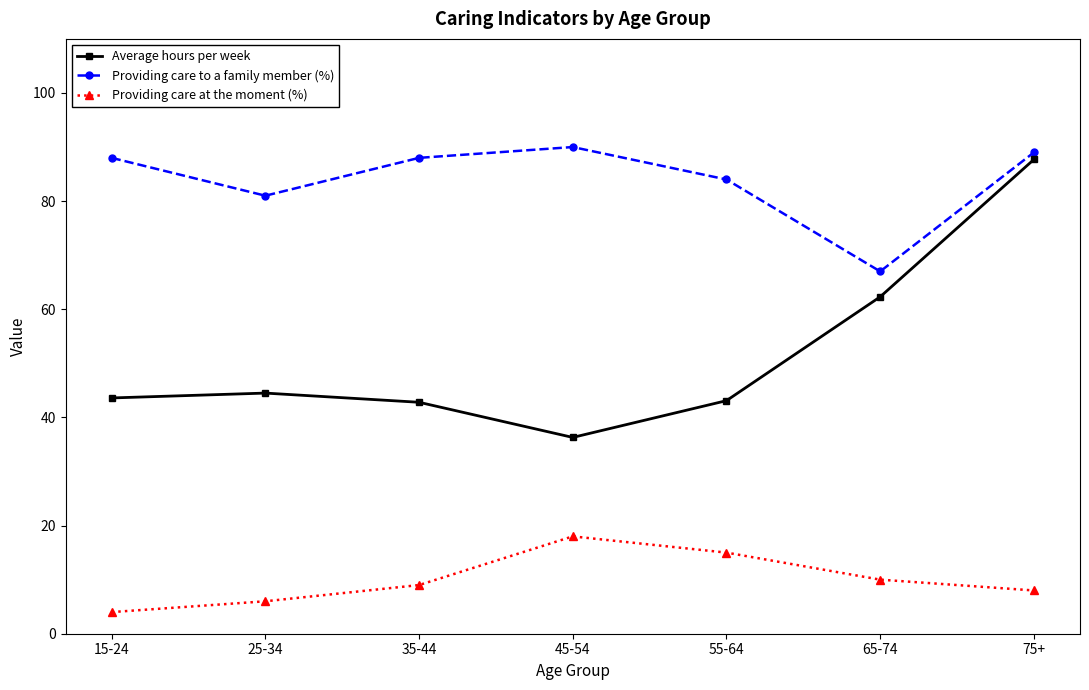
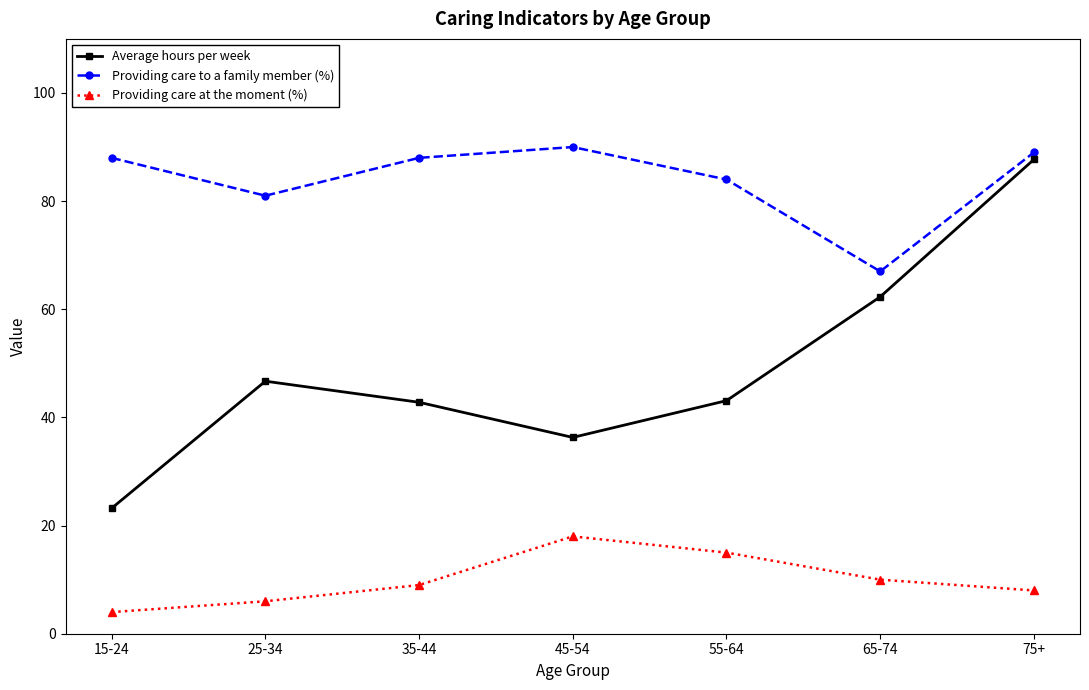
  {
    "Average hours per week": {
-     "15-24": 44,
-     "25-34": 45,
+     "15-24": 23,
+     "25-34": 47,
      "35-44": 43,
      "45-54": 36,
      "55-64": 43,
      "65-74": 62,
      "75+": 88
    },
    "Providing care to a family member (%)": {
      "15-24": 88,
      "25-34": 81,
      "35-44": 88,
      "45-54": 90,
      "55-64": 84,
      "65-74": 67,
      "75+": 89
    },
    "Providing care at the moment (%)": {
      "15-24": 4,
      "25-34": 6,
      "35-44": 9,
      "45-54": 18,
      "55-64": 15,
      "65-74": 10,
      "75+": 8
    }
  }
